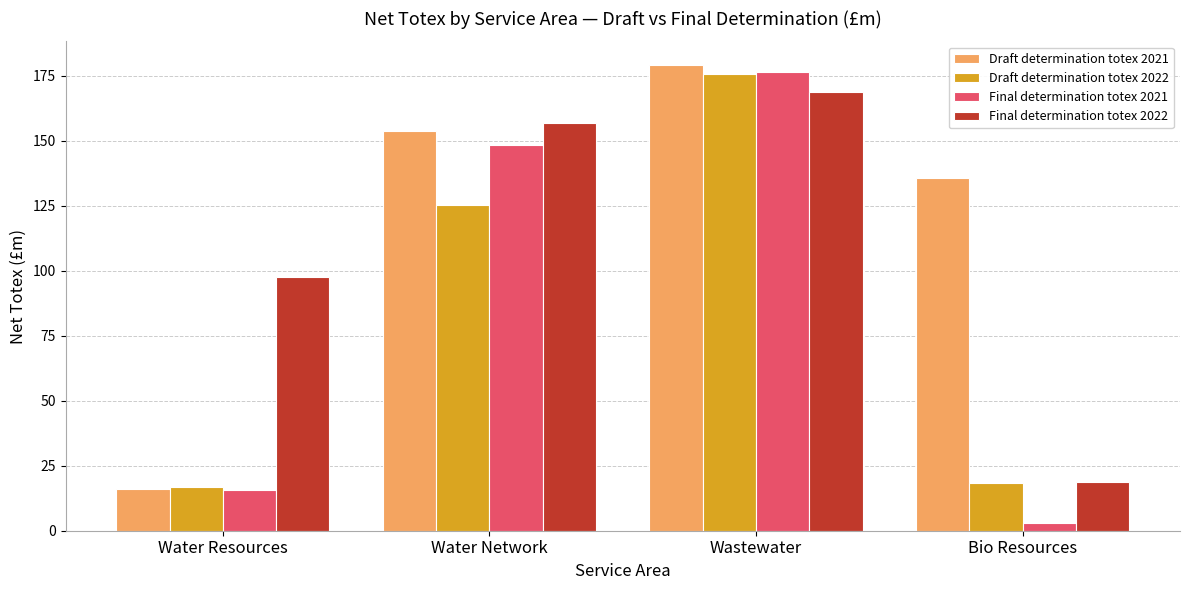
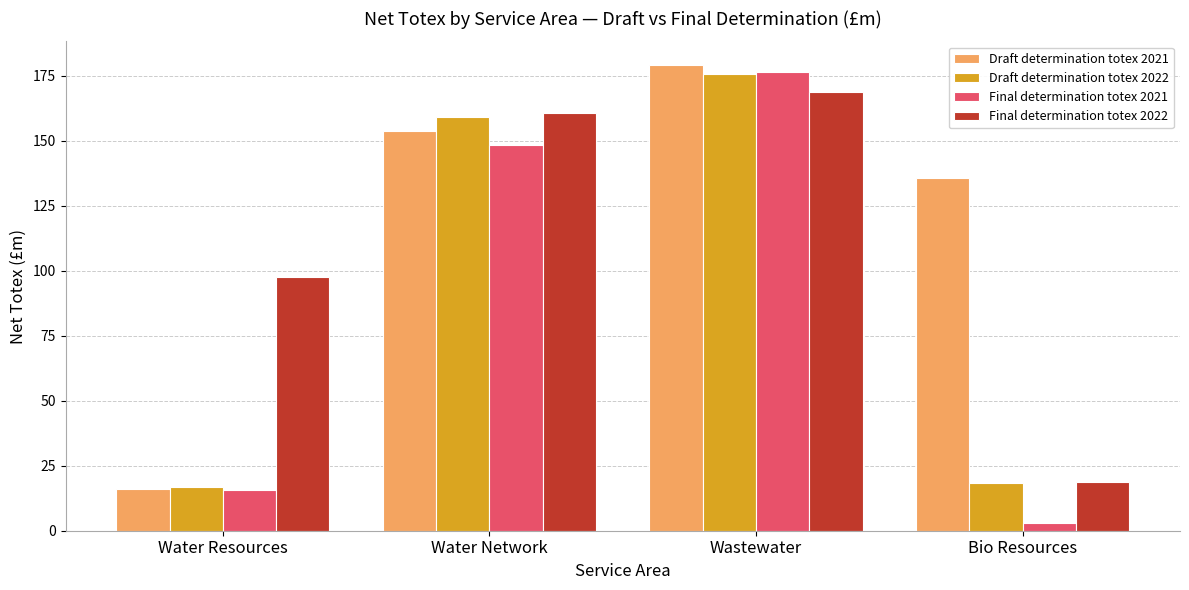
  {
    "Draft determination totex 2021": {
      "Water Resources": 16,
      "Water Network": 154,
      "Wastewater": 179,
      "Bio Resources": 136
    },
    "Draft determination totex 2022": {
      "Water Resources": 17,
-     "Water Network": 125,
+     "Water Network": 159,
      "Wastewater": 176,
      "Bio Resources": 18
    },
    "Final determination totex 2021": {
      "Water Resources": 15,
      "Water Network": 148,
      "Wastewater": 176,
      "Bio Resources": 3
    },
    "Final determination totex 2022": {
      "Water Resources": 98,
-     "Water Network": 157,
+     "Water Network": 161,
      "Wastewater": 169,
      "Bio Resources": 19
    }
  }
